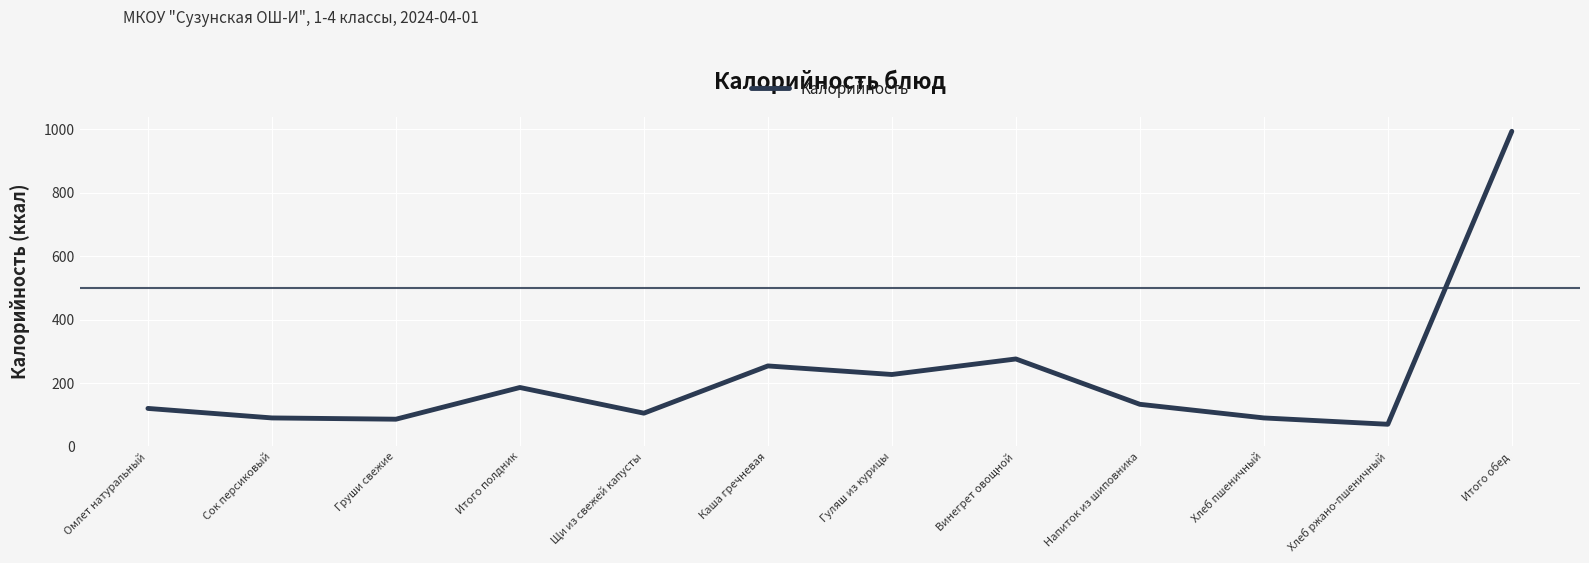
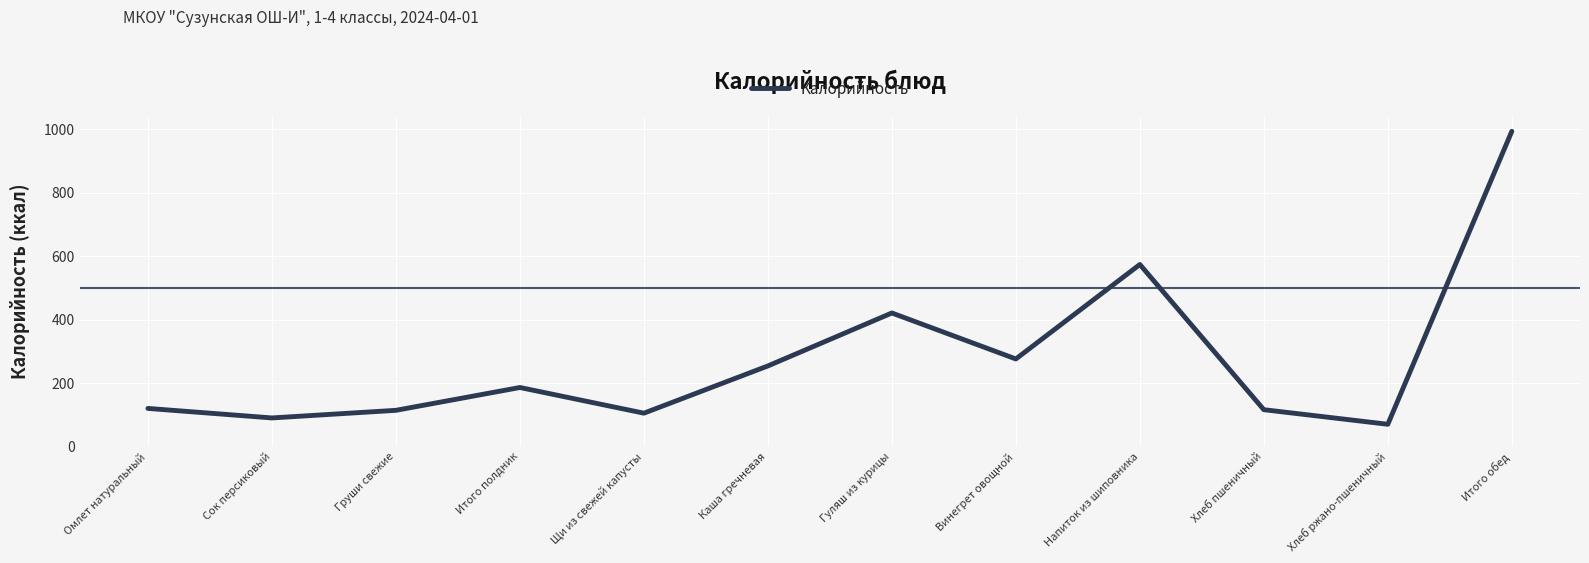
  {
    "Омлет натуральный": 120,
    "Сок персиковый": 90,
-   "Груши свежие": 90,
+   "Груши свежие": 110,
    "Итого полдник": 190,
    "Щи из свежей капусты": 110,
    "Каша гречневая": 250,
-   "Гуляш из курицы": 230,
+   "Гуляш из курицы": 420,
    "Винегрет овощной": 280,
-   "Напиток из шиповника": 130,
-   "Хлеб пшеничный": 90,
+   "Напиток из шиповника": 570,
+   "Хлеб пшеничный": 120,
    "Хлеб ржано-пшеничный": 70,
    "Итого обед": 990
  }
